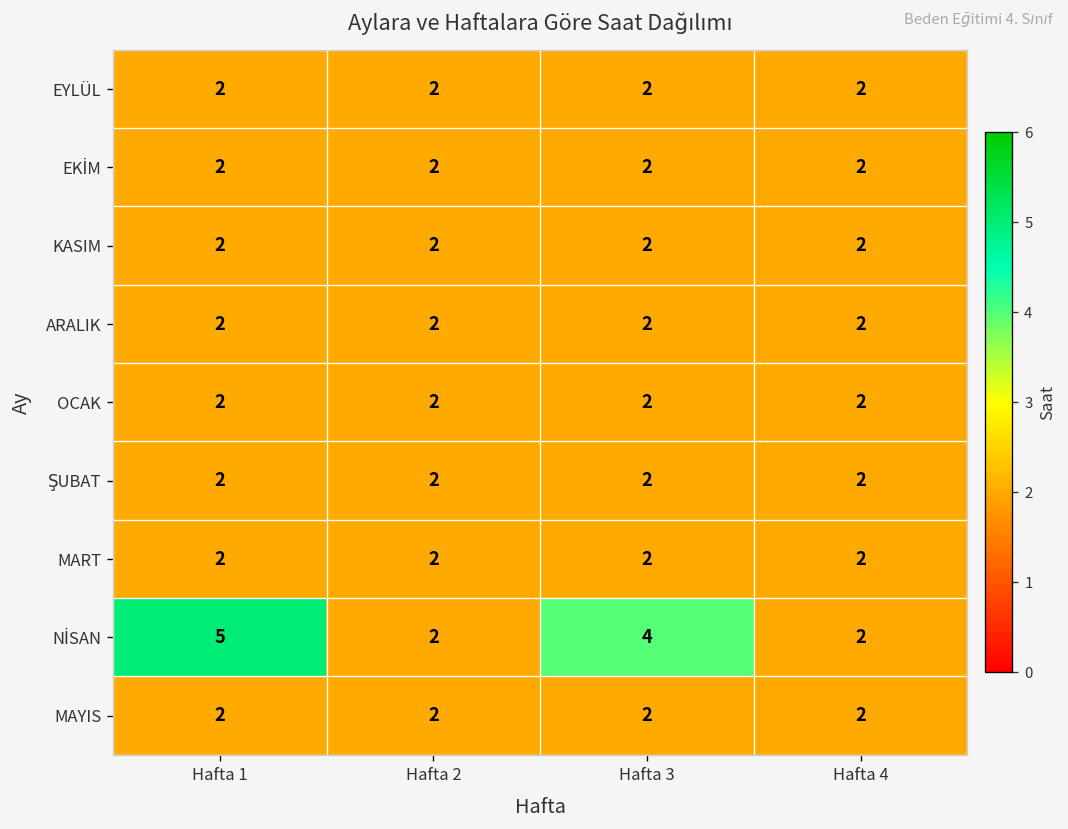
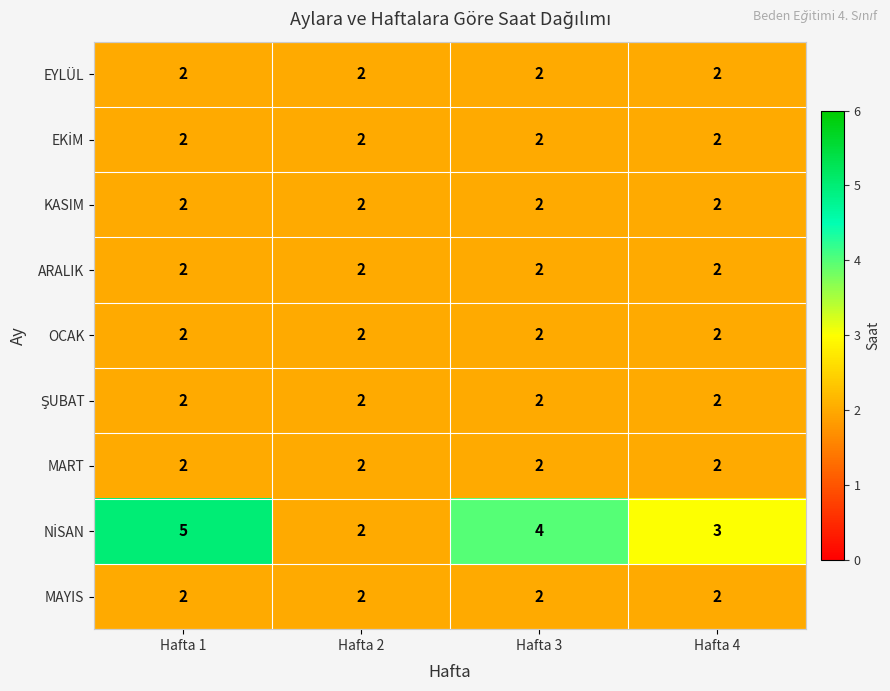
  {
    "EYLÜL": {
      "Hafta 1": 2,
      "Hafta 2": 2,
      "Hafta 3": 2,
      "Hafta 4": 2
    },
    "EKİM": {
      "Hafta 1": 2,
      "Hafta 2": 2,
      "Hafta 3": 2,
      "Hafta 4": 2
    },
    "KASIM": {
      "Hafta 1": 2,
      "Hafta 2": 2,
      "Hafta 3": 2,
      "Hafta 4": 2
    },
    "ARALIK": {
      "Hafta 1": 2,
      "Hafta 2": 2,
      "Hafta 3": 2,
      "Hafta 4": 2
    },
    "OCAK": {
      "Hafta 1": 2,
      "Hafta 2": 2,
      "Hafta 3": 2,
      "Hafta 4": 2
    },
    "ŞUBAT": {
      "Hafta 1": 2,
      "Hafta 2": 2,
      "Hafta 3": 2,
      "Hafta 4": 2
    },
    "MART": {
      "Hafta 1": 2,
      "Hafta 2": 2,
      "Hafta 3": 2,
      "Hafta 4": 2
    },
    "NİSAN": {
      "Hafta 1": 5,
      "Hafta 2": 2,
      "Hafta 3": 4,
-     "Hafta 4": 2
+     "Hafta 4": 3
    },
    "MAYIS": {
      "Hafta 1": 2,
      "Hafta 2": 2,
      "Hafta 3": 2,
      "Hafta 4": 2
    }
  }
